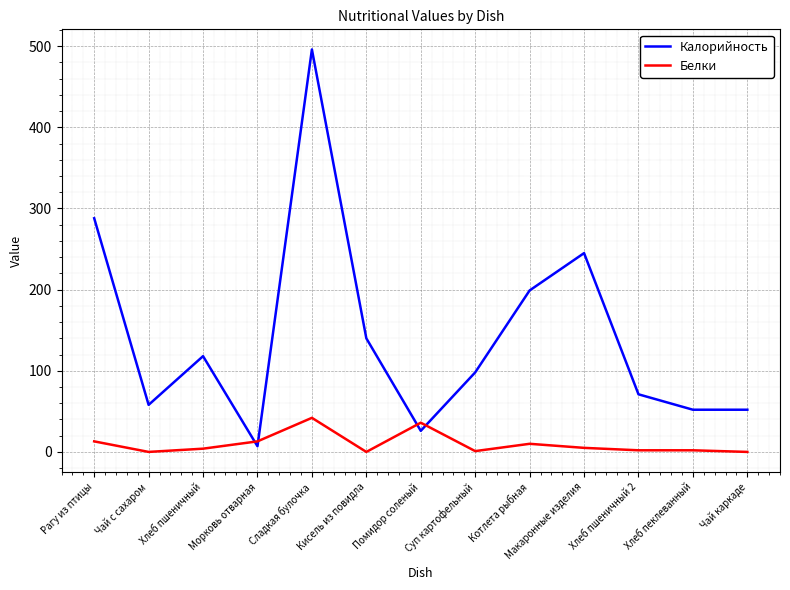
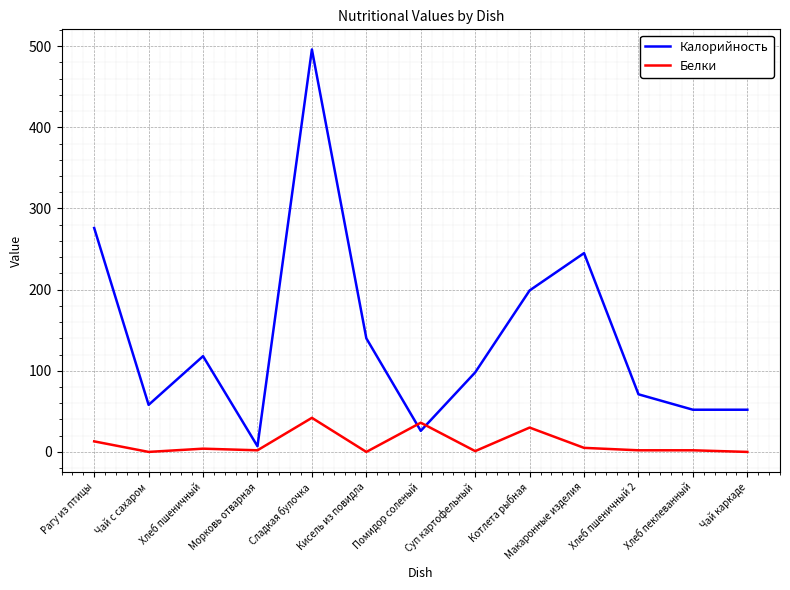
  {
    "Калорийность": {
-     "Рагу из птицы": 290,
+     "Рагу из птицы": 280,
      "Чай с сахаром": 60,
      "Хлеб пшеничный": 120,
      "Морковь отварная": 10,
      "Сладкая булочка": 500,
      "Кисель из повидла": 140,
      "Помидор соленый": 30,
      "Суп картофельный": 100,
      "Котлета рыбная": 200,
      "Макаронные изделия": 250,
      "Хлеб пшеничный 2": 70,
      "Хлеб пеклеванный": 50,
      "Чай каркаде": 50
    },
    "Белки": {
      "Рагу из птицы": 10,
      "Чай с сахаром": 0,
      "Хлеб пшеничный": 0,
-     "Морковь отварная": 10,
+     "Морковь отварная": 0,
      "Сладкая булочка": 40,
      "Кисель из повидла": 0,
      "Помидор соленый": 40,
      "Суп картофельный": 0,
-     "Котлета рыбная": 10,
+     "Котлета рыбная": 30,
      "Макаронные изделия": 10,
      "Хлеб пшеничный 2": 0,
      "Хлеб пеклеванный": 0,
      "Чай каркаде": 0
    }
  }
